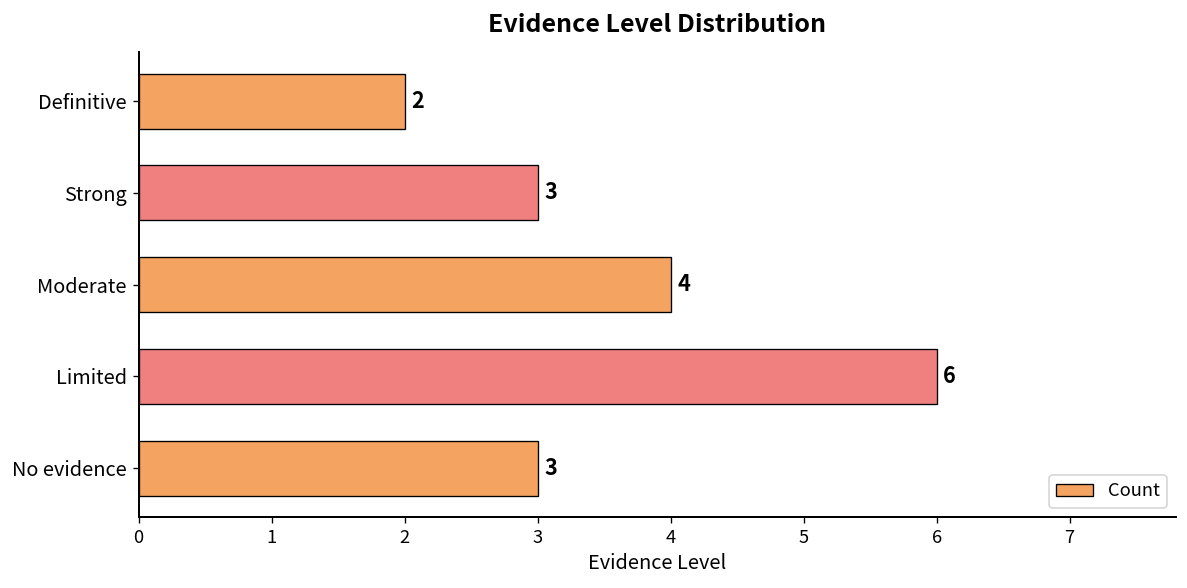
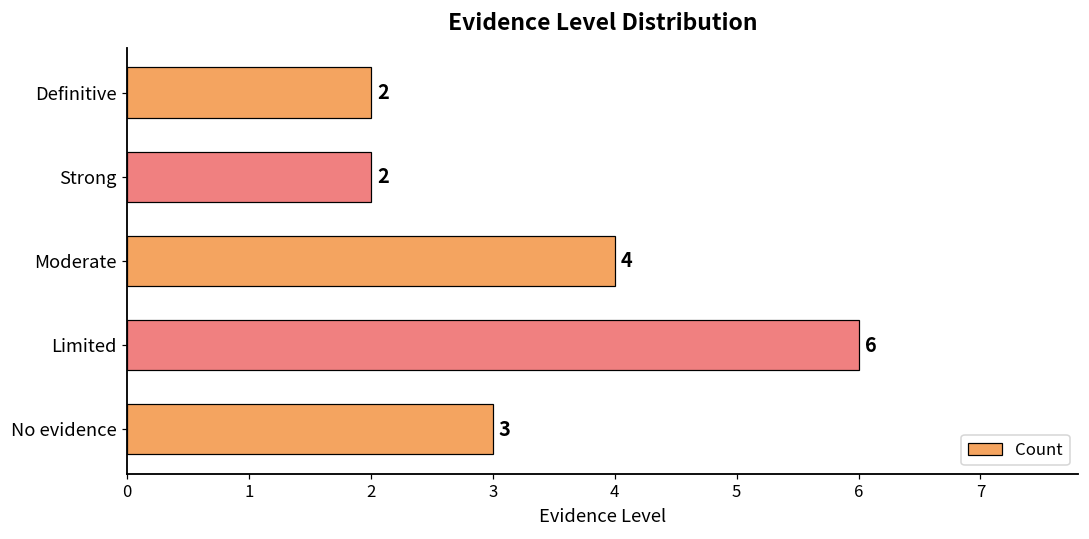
  {
    "Definitive": 2,
-   "Strong": 3,
+   "Strong": 2,
    "Moderate": 4,
    "Limited": 6,
    "No evidence": 3
  }
